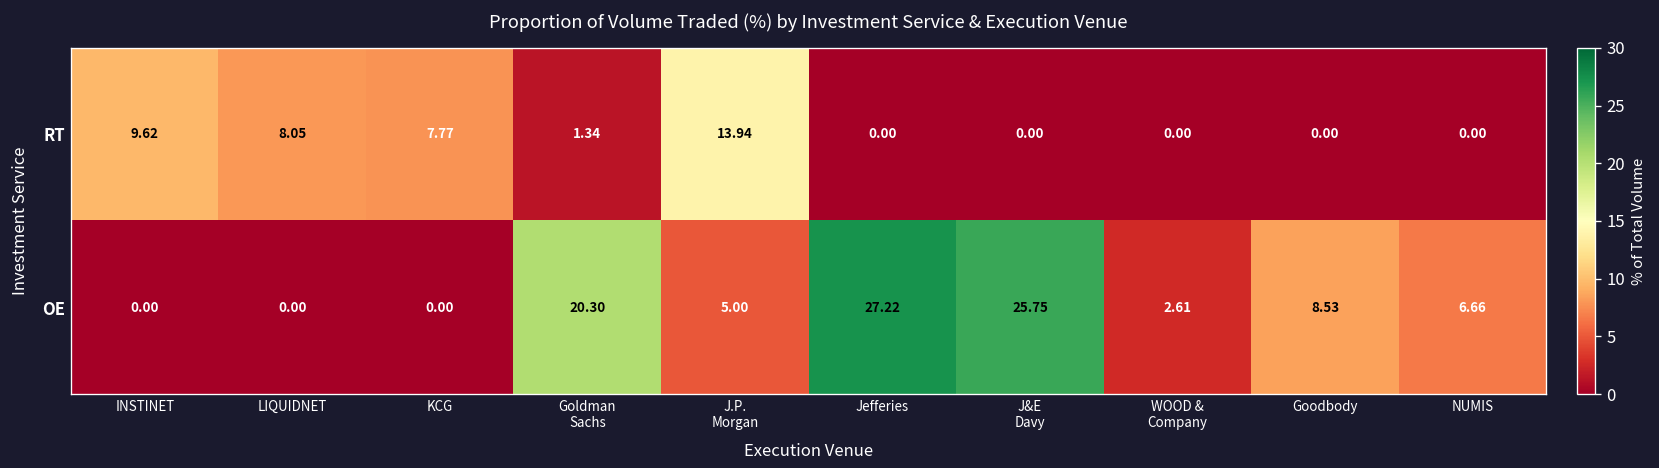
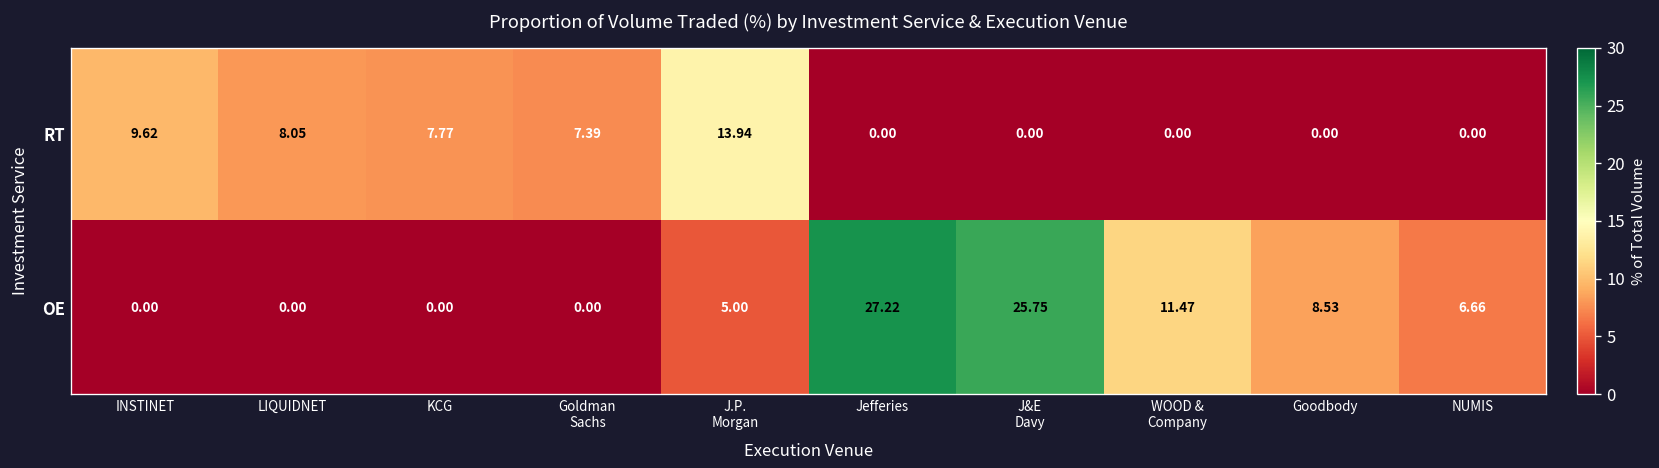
  {
    "RT": {
      "INSTINET": 9.62,
      "LIQUIDNET": 8.05,
      "KCG": 7.77,
-     "Goldman Sachs": 1.34,
+     "Goldman Sachs": 7.39,
      "J.P. Morgan": 13.94,
      "Jefferies": 0.00,
      "J&E Davy": 0.00,
      "WOOD & Company": 0.00,
      "Goodbody": 0.00,
      "NUMIS": 0.00
    },
    "OE": {
      "INSTINET": 0.00,
      "LIQUIDNET": 0.00,
      "KCG": 0.00,
-     "Goldman Sachs": 20.30,
+     "Goldman Sachs": 0.00,
      "J.P. Morgan": 5.00,
      "Jefferies": 27.22,
      "J&E Davy": 25.75,
-     "WOOD & Company": 2.61,
+     "WOOD & Company": 11.47,
      "Goodbody": 8.53,
      "NUMIS": 6.66
    }
  }
